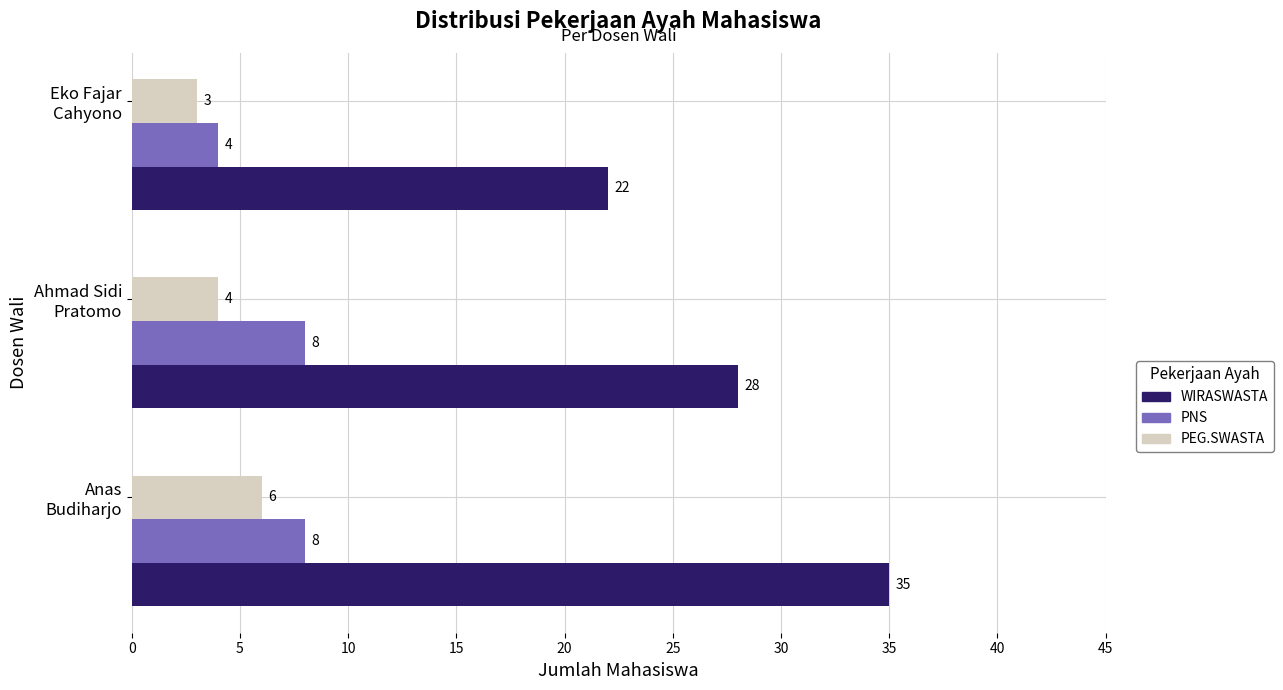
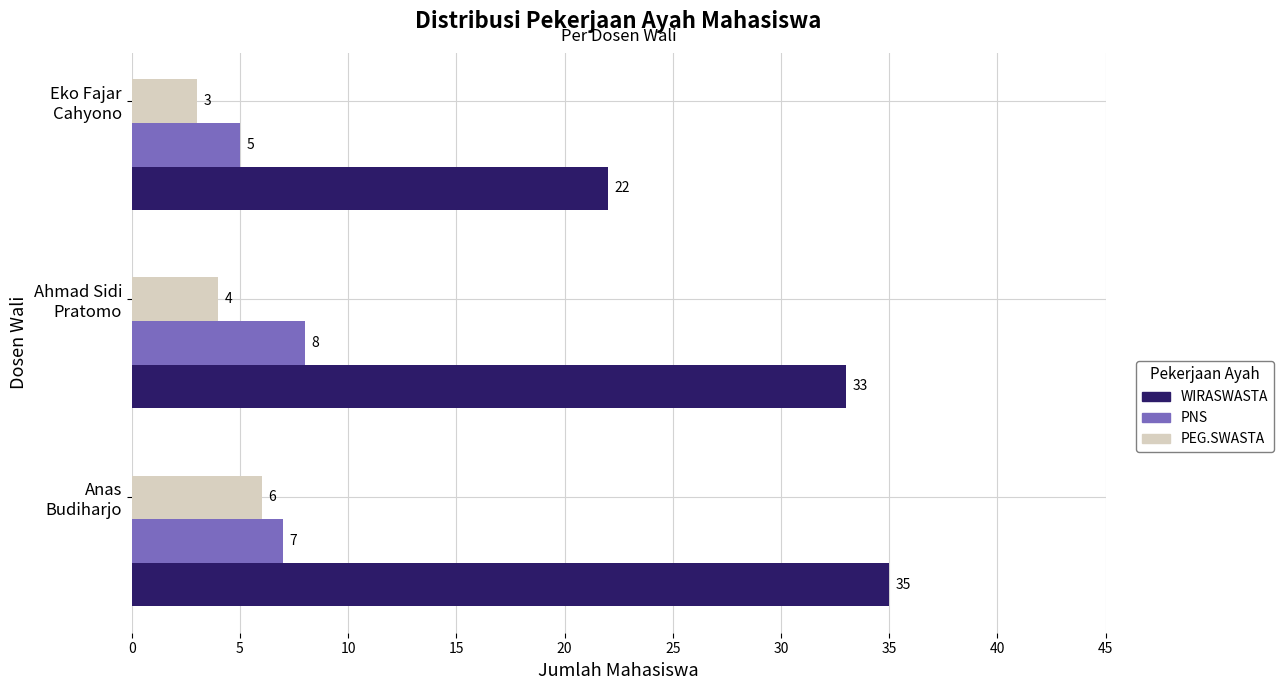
  {
    "WIRASWASTA": {
      "Eko Fajar Cahyono": 22,
-     "Ahmad Sidi Pratomo": 28,
+     "Ahmad Sidi Pratomo": 33,
      "Anas Budiharjo": 35
    },
    "PNS": {
-     "Eko Fajar Cahyono": 4,
+     "Eko Fajar Cahyono": 5,
      "Ahmad Sidi Pratomo": 8,
-     "Anas Budiharjo": 8
+     "Anas Budiharjo": 7
    },
    "PEG.SWASTA": {
      "Eko Fajar Cahyono": 3,
      "Ahmad Sidi Pratomo": 4,
      "Anas Budiharjo": 6
    }
  }
